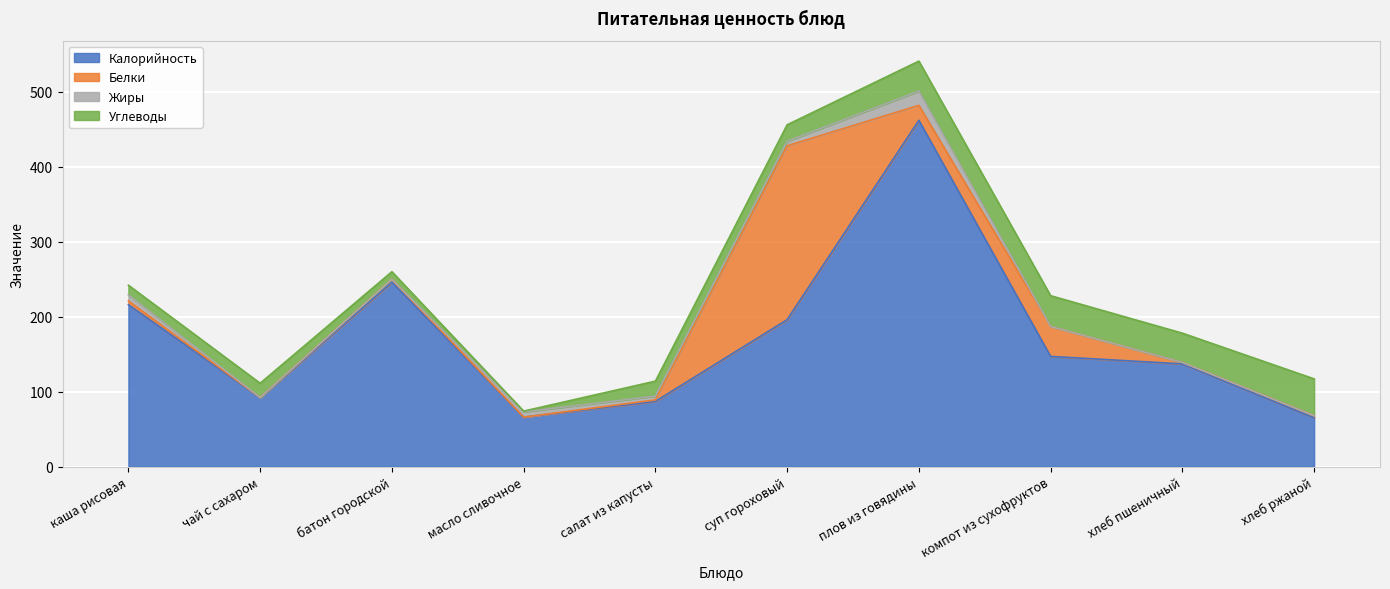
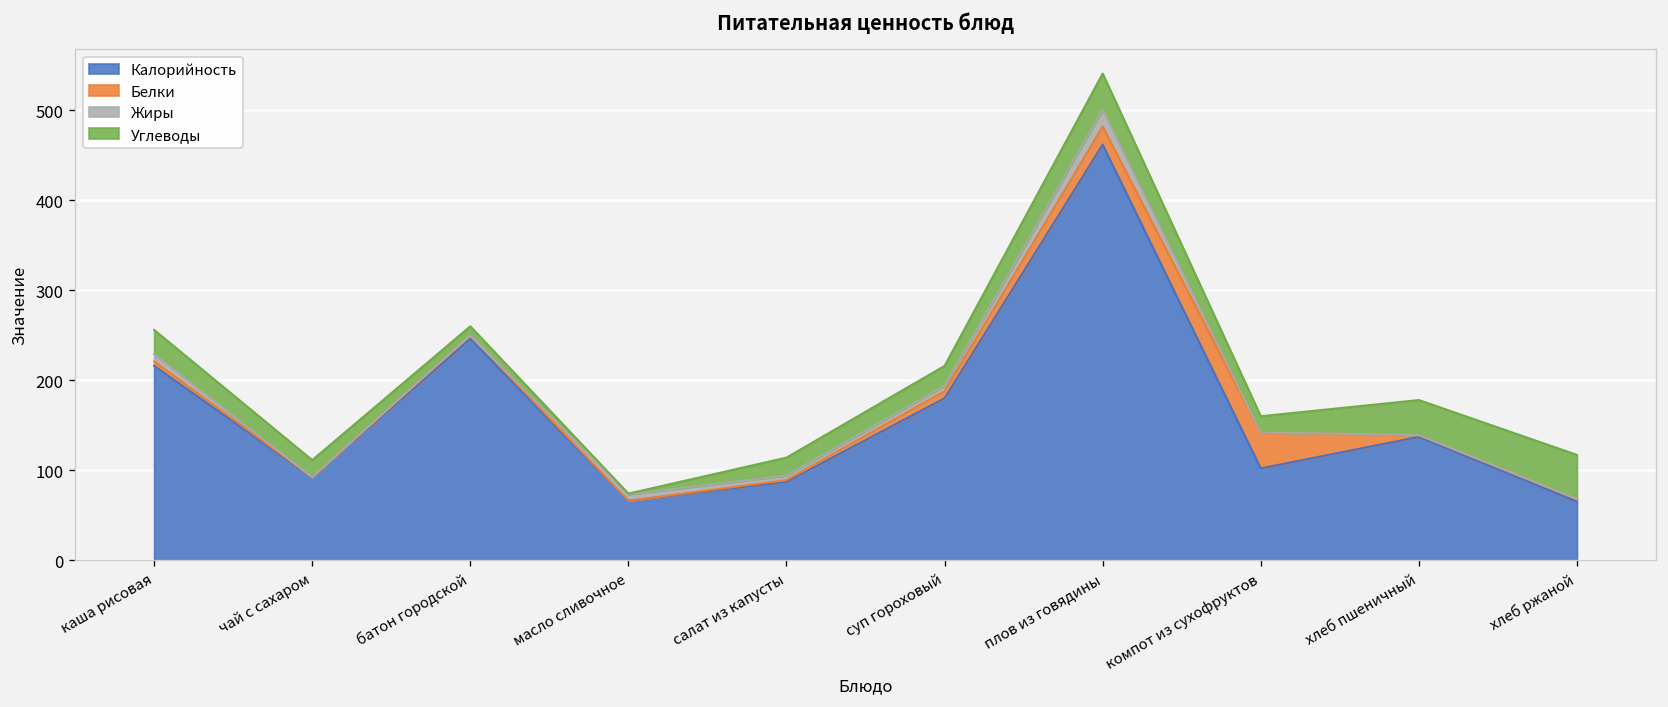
  {
    "Калорийность": {
      "каша рисовая": 220,
      "батон городской": 250,
-     "суп гороховый": 200,
+     "суп гороховый": 180,
      "плов из говядины": 460,
-     "компот из сухофруктов": 150
+     "компот из сухофруктов": 100
    },
    "Белки": {
      "каша рисовая": 10,
-     "суп гороховый": 230,
+     "суп гороховый": 10,
      "плов из говядины": 20
    },
    "Жиры": {
      "каша рисовая": 10,
      "салат из капусты": 10,
      "суп гороховый": 10,
      "плов из говядины": 20
    },
    "Углеводы": {
-     "каша рисовая": 10,
+     "каша рисовая": 30,
      "чай с сахаром": 20,
      "батон городской": 10,
      "салат из капусты": 20,
      "суп гороховый": 20,
      "плов из говядины": 40,
-     "компот из сухофруктов": 40,
+     "компот из сухофруктов": 20,
      "хлеб пшеничный": 40,
      "хлеб ржаной": 50
    }
  }
